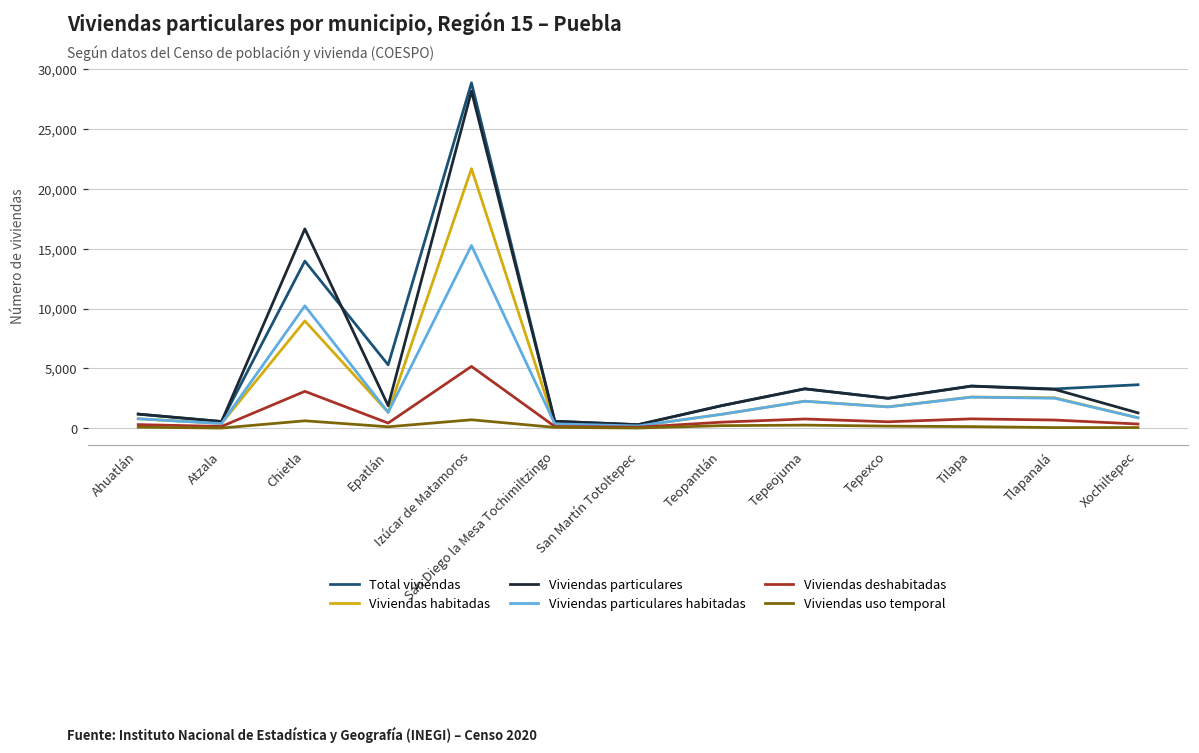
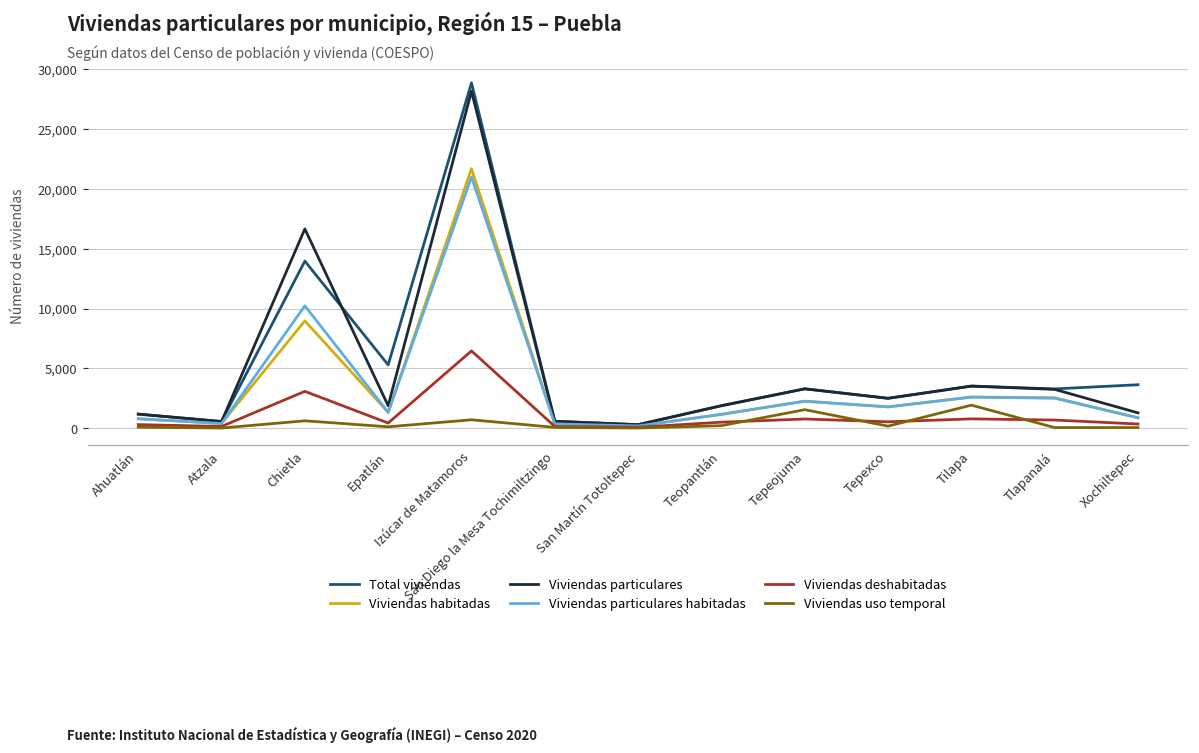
  {
    "Total viviendas": {
      "Chietla": "14,000",
      "Epatlán": "5,300",
      "Izúcar de Matamoros": "28,800",
      "Xochiltepec": "3,600"
    },
    "Viviendas habitadas": {
      "Chietla": "9,000",
      "Izúcar de Matamoros": "21,700"
    },
    "Viviendas particulares": {
      "Chietla": "16,600",
      "Epatlán": "1,900",
      "Izúcar de Matamoros": "28,100",
      "Xochiltepec": "1,300"
    },
    "Viviendas particulares habitadas": {
      "Chietla": "10,200",
-     "Izúcar de Matamoros": "15,300"
+     "Izúcar de Matamoros": "21,000"
    },
    "Viviendas deshabitadas": {
      "Chietla": "3,100",
      "Epatlán": "400",
-     "Izúcar de Matamoros": "5,200",
+     "Izúcar de Matamoros": "6,500",
      "Teopantlán": "500",
      "Tepeojuma": "800",
      "Tepexco": "500",
      "Tilapa": "800",
      "Tlapanalá": "700",
      "Xochiltepec": "400"
    },
    "Viviendas uso temporal": {
      "Chietla": "600",
      "Epatlán": "100",
      "Izúcar de Matamoros": "700",
      "Teopantlán": "200",
-     "Tepeojuma": "300",
+     "Tepeojuma": "1,600",
      "Tepexco": "200",
-     "Tilapa": "100",
+     "Tilapa": "1,900",
      "Tlapanalá": "100",
      "Xochiltepec": "100"
    }
  }
